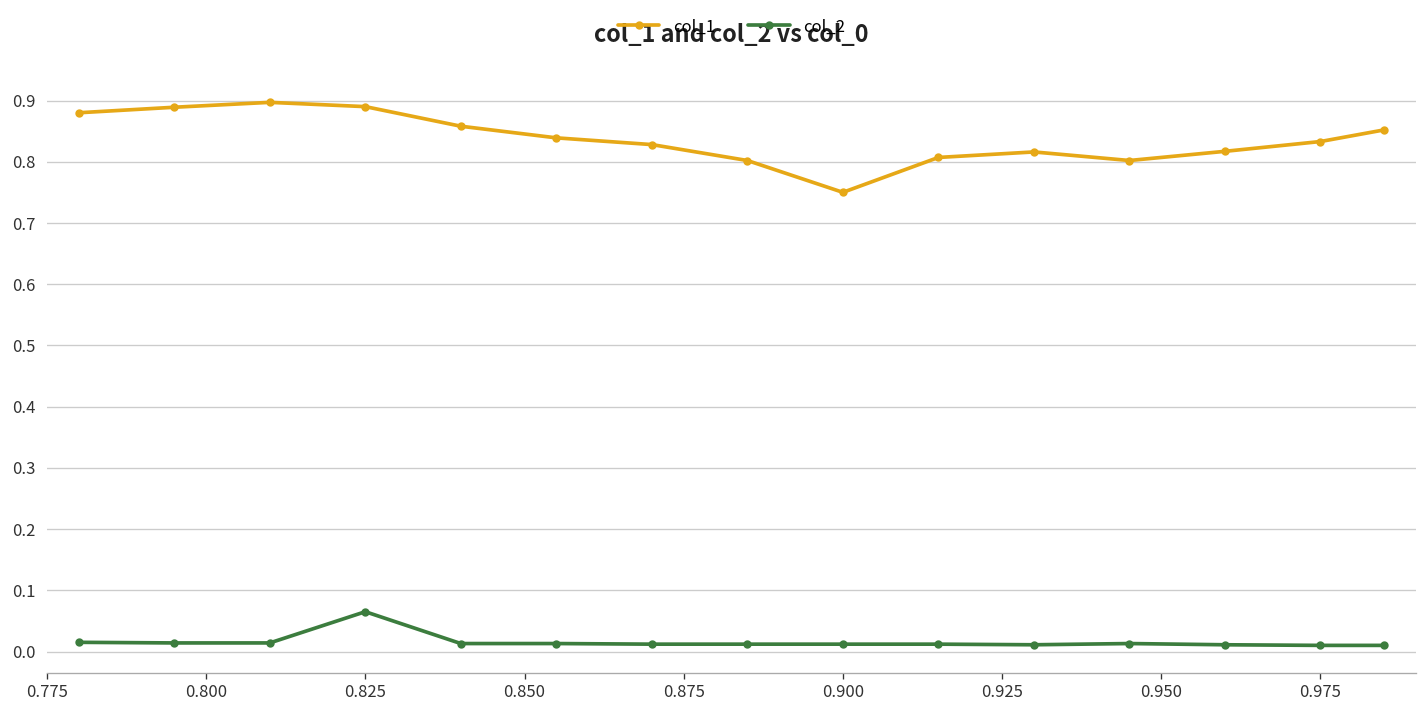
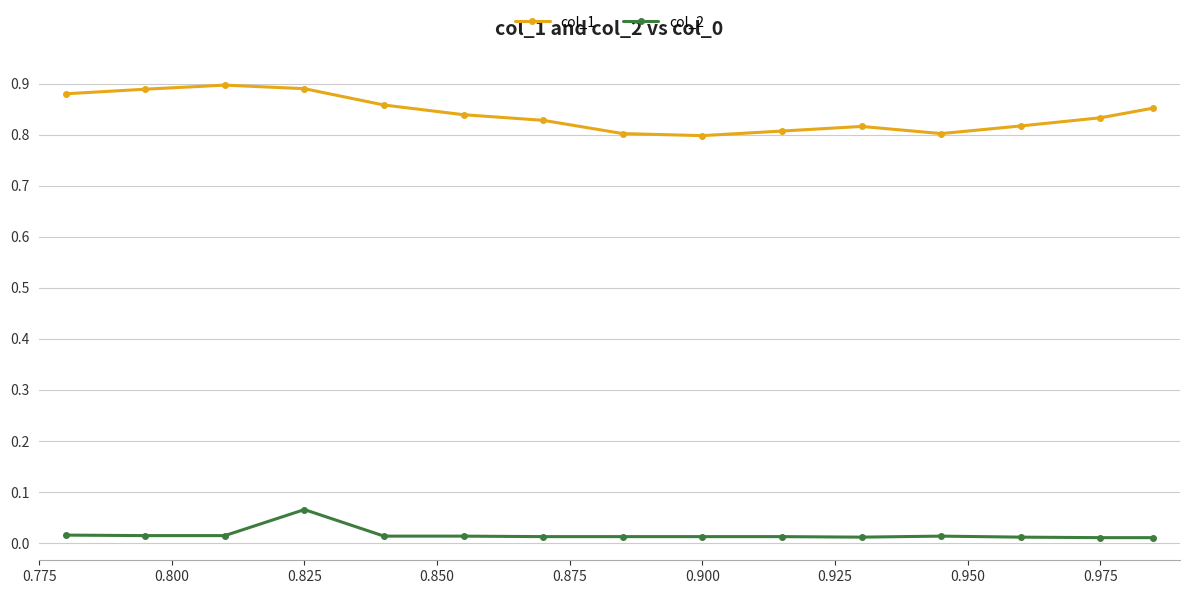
  {
    "col_1": {
      "0.825": 0.89,
-     "0.900": 0.75,
+     "0.900": 0.80,
      "0.975": 0.83
    },
    "col_2": {
      "0.825": 0.07,
      "0.900": 0.01,
      "0.975": 0.01
    }
  }
